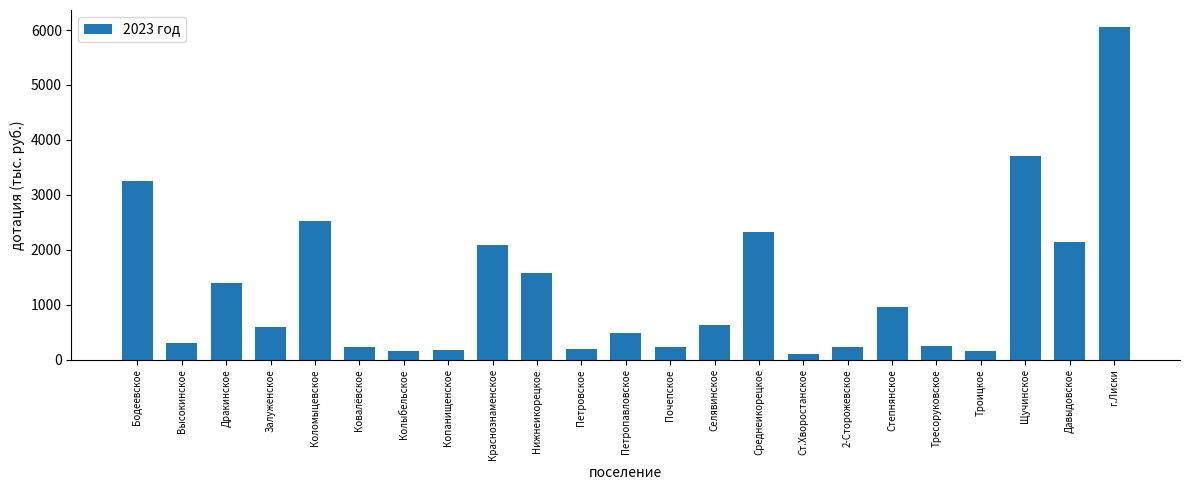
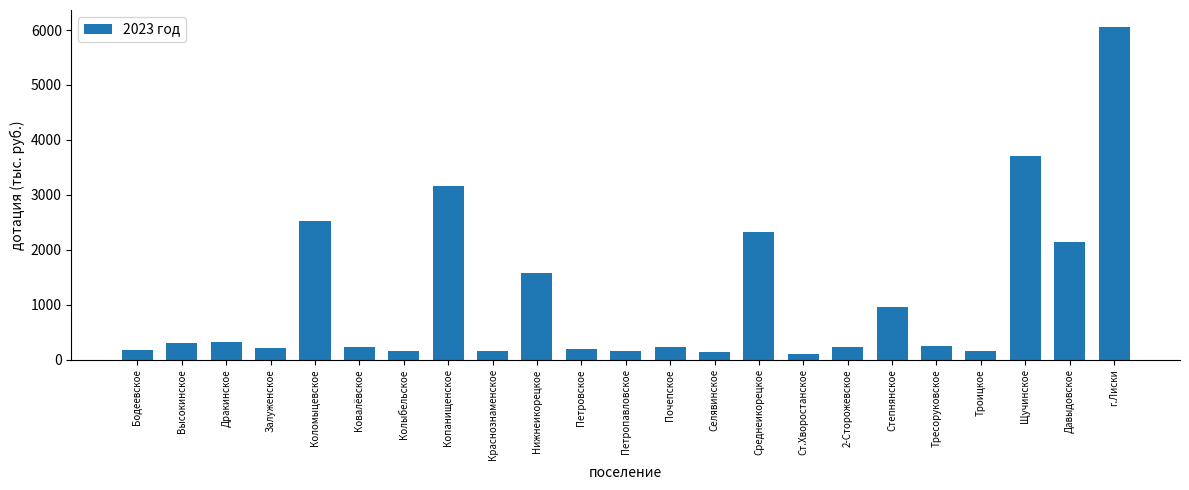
  {
-   "Бодеевское": 3300,
+   "Бодеевское": 200,
    "Высокинское": 300,
-   "Дракинское": 1400,
-   "Залуженское": 600,
+   "Дракинское": 300,
+   "Залуженское": 200,
    "Коломыцевское": 2500,
    "Ковалёвское": 200,
    "Колыбельское": 200,
-   "Копанищенское": 200,
-   "Краснознаменское": 2100,
+   "Копанищенское": 3200,
+   "Краснознаменское": 200,
    "Нижнеикорецкое": 1600,
    "Петровское": 200,
-   "Петропавловское": 500,
+   "Петропавловское": 200,
    "Почепское": 200,
-   "Селявинское": 600,
+   "Селявинское": 100,
    "Среднеикорецкое": 2300,
    "Ст.Хворостанское": 100,
    "2-Сторожевское": 200,
    "Степнянское": 1000,
    "Тресоруковское": 300,
    "Троицкое": 100,
    "Щучинское": 3700,
    "Давыдовское": 2100,
    "г.Лиски": 6100
  }
